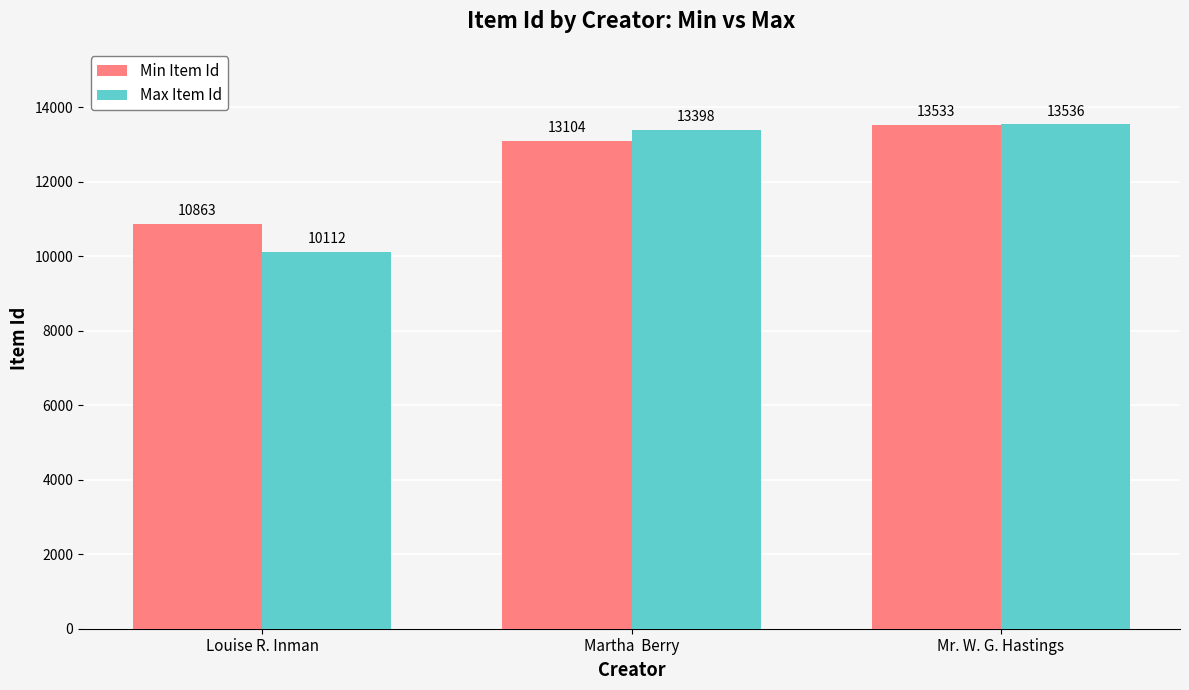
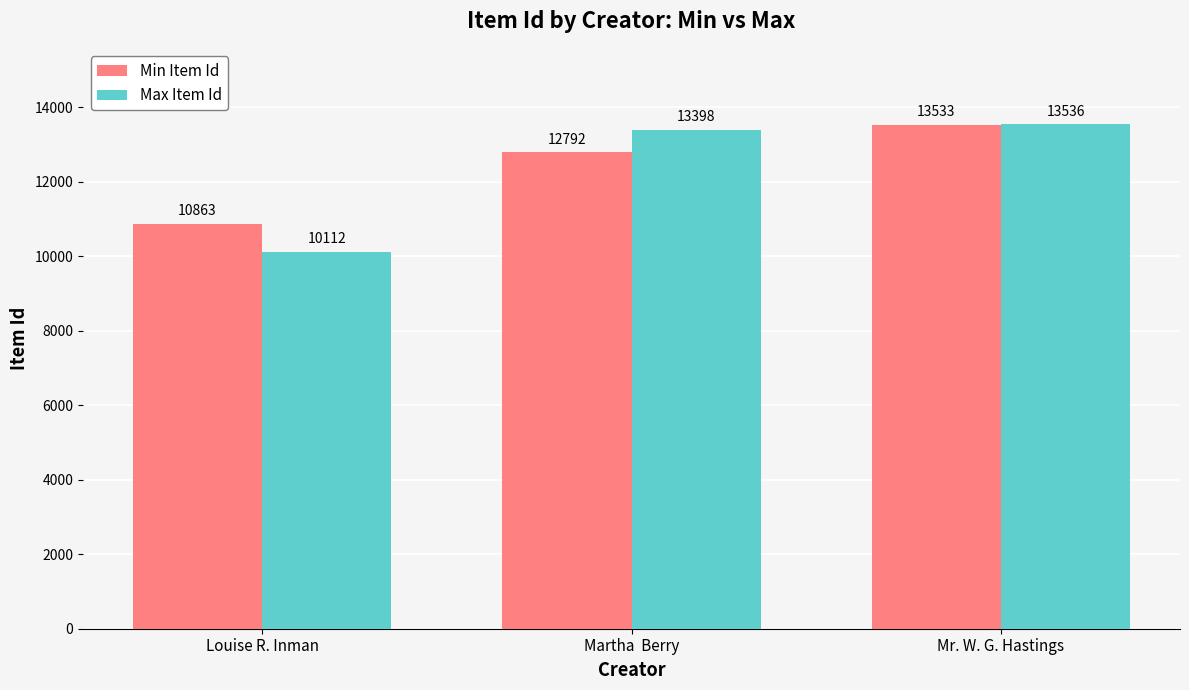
  {
    "Min Item Id": {
      "Louise R. Inman": 10863,
-     "Martha Berry": 13104,
+     "Martha Berry": 12792,
      "Mr. W. G. Hastings": 13533
    },
    "Max Item Id": {
      "Louise R. Inman": 10112,
      "Martha Berry": 13398,
      "Mr. W. G. Hastings": 13536
    }
  }
